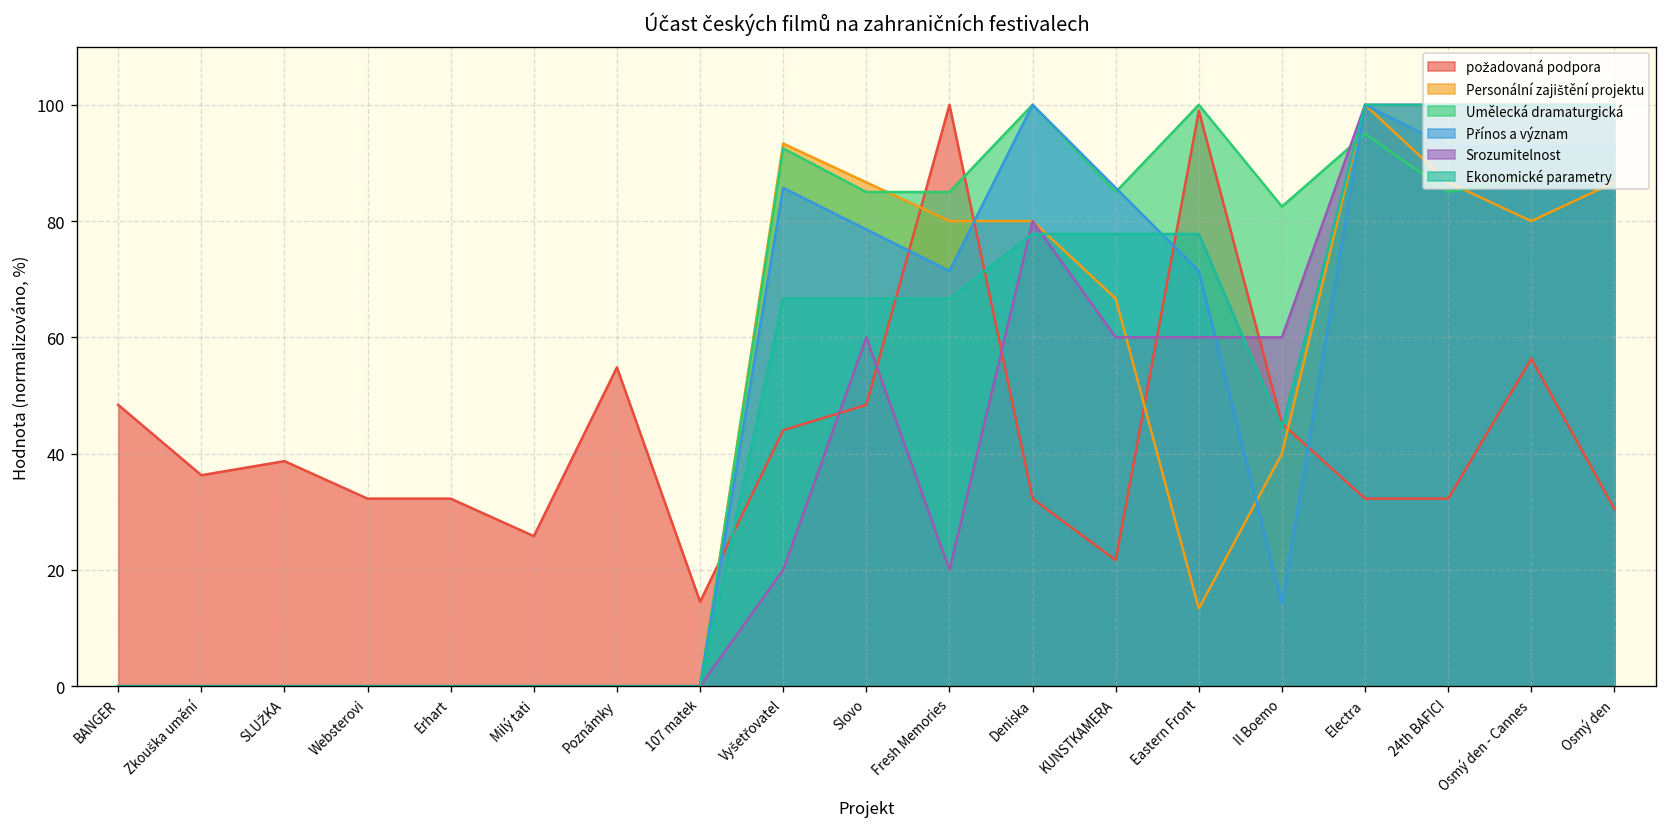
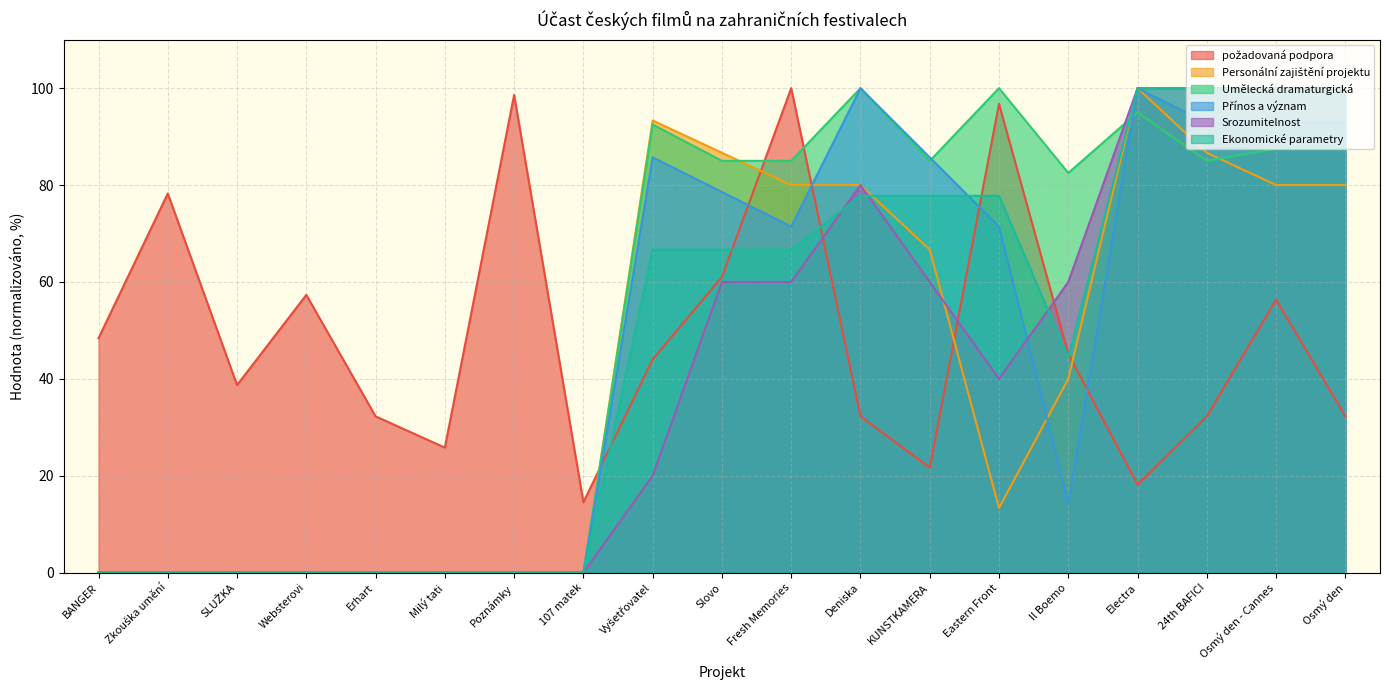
  {
    "požadovaná podpora": {
      "BANGER": 48,
-     "Zkouška umění": 36,
+     "Zkouška umění": 78,
      "SLUŽKA": 39,
-     "Websterovi": 32,
+     "Websterovi": 57,
      "Erhart": 32,
      "Milý tati": 26,
-     "Poznámky": 55,
+     "Poznámky": 99,
      "107 matek": 15,
      "Vyšetřovatel": 44,
-     "Slovo": 48,
+     "Slovo": 61,
      "Fresh Memories": 100,
      "Deniska": 32,
      "KUNSTKAMERA": 22,
-     "Eastern Front": 99,
+     "Eastern Front": 97,
      "Il Boemo": 45,
-     "Electra": 32,
+     "Electra": 18,
      "24th BAFICI": 32,
      "Osmý den - Cannes": 56,
-     "Osmý den": 30
+     "Osmý den": 32
    },
    "Personální zajištění projektu": {
      "Vyšetřovatel": 93,
      "Slovo": 87,
      "Fresh Memories": 80,
      "KUNSTKAMERA": 67,
      "Eastern Front": 13,
      "Il Boemo": 40,
      "24th BAFICI": 87,
      "Osmý den - Cannes": 80,
-     "Osmý den": 87
+     "Osmý den": 80
    },
    "Přínos a význam": {
      "Vyšetřovatel": 86,
      "Slovo": 79,
      "Fresh Memories": 71,
      "KUNSTKAMERA": 86,
      "Eastern Front": 71,
      "Il Boemo": 14
    },
    "Srozumitelnost": {
      "Vyšetřovatel": 20,
      "Slovo": 60,
-     "Fresh Memories": 20,
+     "Fresh Memories": 60,
      "KUNSTKAMERA": 60,
-     "Eastern Front": 60,
+     "Eastern Front": 40,
      "Il Boemo": 60
    }
  }
